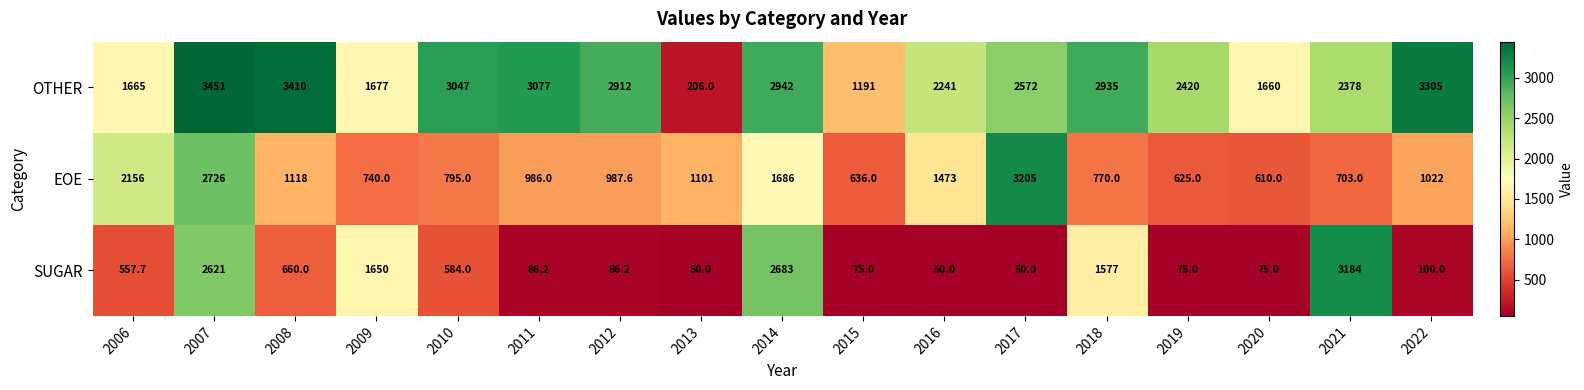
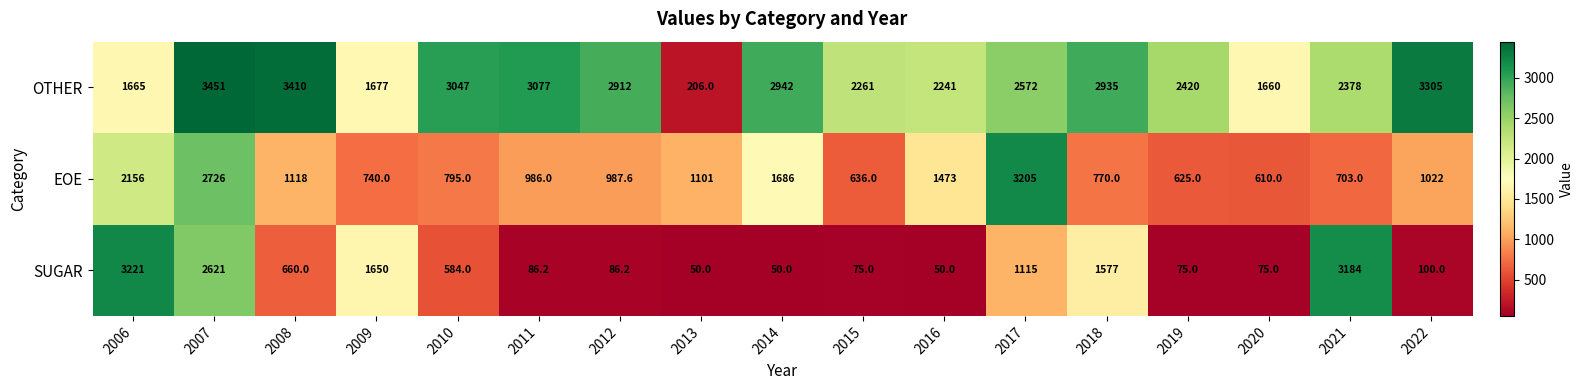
  {
    "OTHER": {
      "2006": 1665,
      "2007": 3451,
      "2008": 3410,
      "2009": 1677,
      "2010": 3047,
      "2011": 3077,
      "2012": 2912,
      "2013": 206.0,
      "2014": 2942,
-     "2015": 1191,
+     "2015": 2261,
      "2016": 2241,
      "2017": 2572,
      "2018": 2935,
      "2019": 2420,
      "2020": 1660,
      "2021": 2378,
      "2022": 3305
    },
    "EOE": {
      "2006": 2156,
      "2007": 2726,
      "2008": 1118,
      "2009": 740.0,
      "2010": 795.0,
      "2011": 986.0,
      "2012": 987.6,
      "2013": 1101,
      "2014": 1686,
      "2015": 636.0,
      "2016": 1473,
      "2017": 3205,
      "2018": 770.0,
      "2019": 625.0,
      "2020": 610.0,
      "2021": 703.0,
      "2022": 1022
    },
    "SUGAR": {
-     "2006": 557.7,
+     "2006": 3221,
      "2007": 2621,
      "2008": 660.0,
      "2009": 1650,
      "2010": 584.0,
      "2011": 86.2,
      "2012": 86.2,
      "2013": 50.0,
-     "2014": 2683,
+     "2014": 50.0,
      "2015": 75.0,
      "2016": 50.0,
-     "2017": 50.0,
+     "2017": 1115,
      "2018": 1577,
      "2019": 75.0,
      "2020": 75.0,
      "2021": 3184,
      "2022": 100.0
    }
  }
